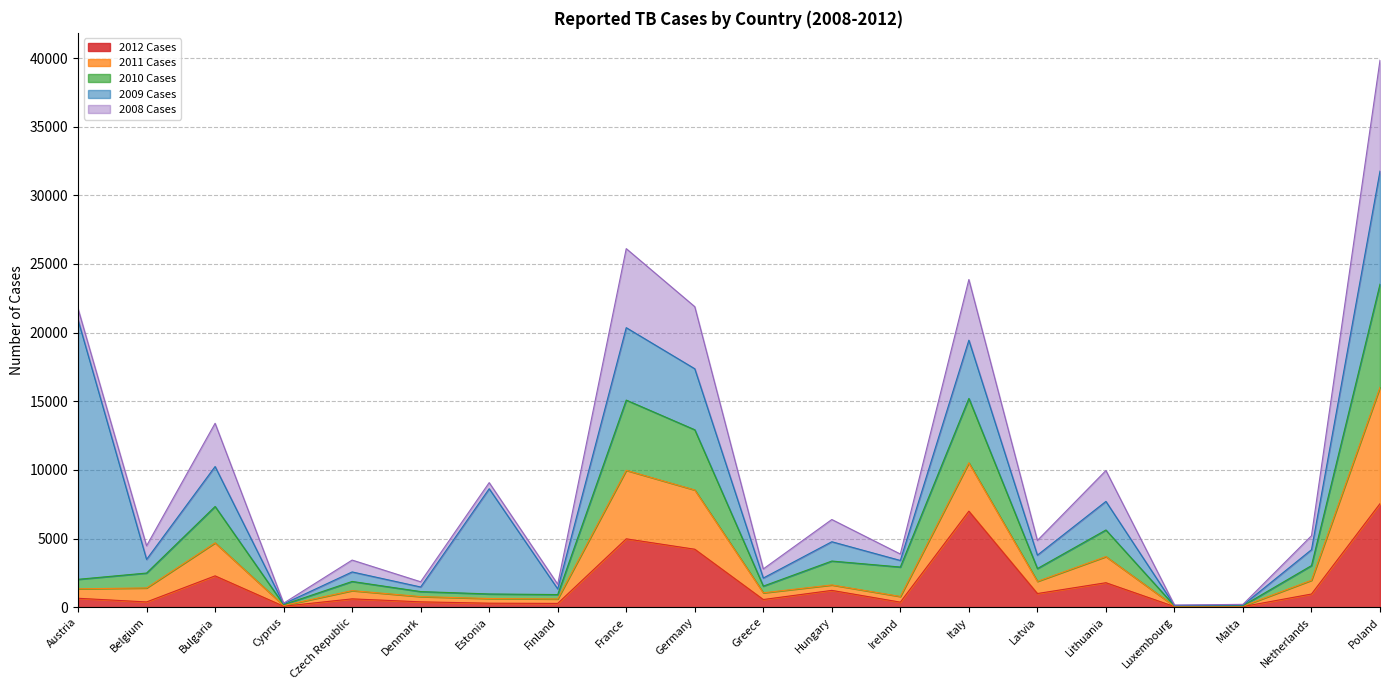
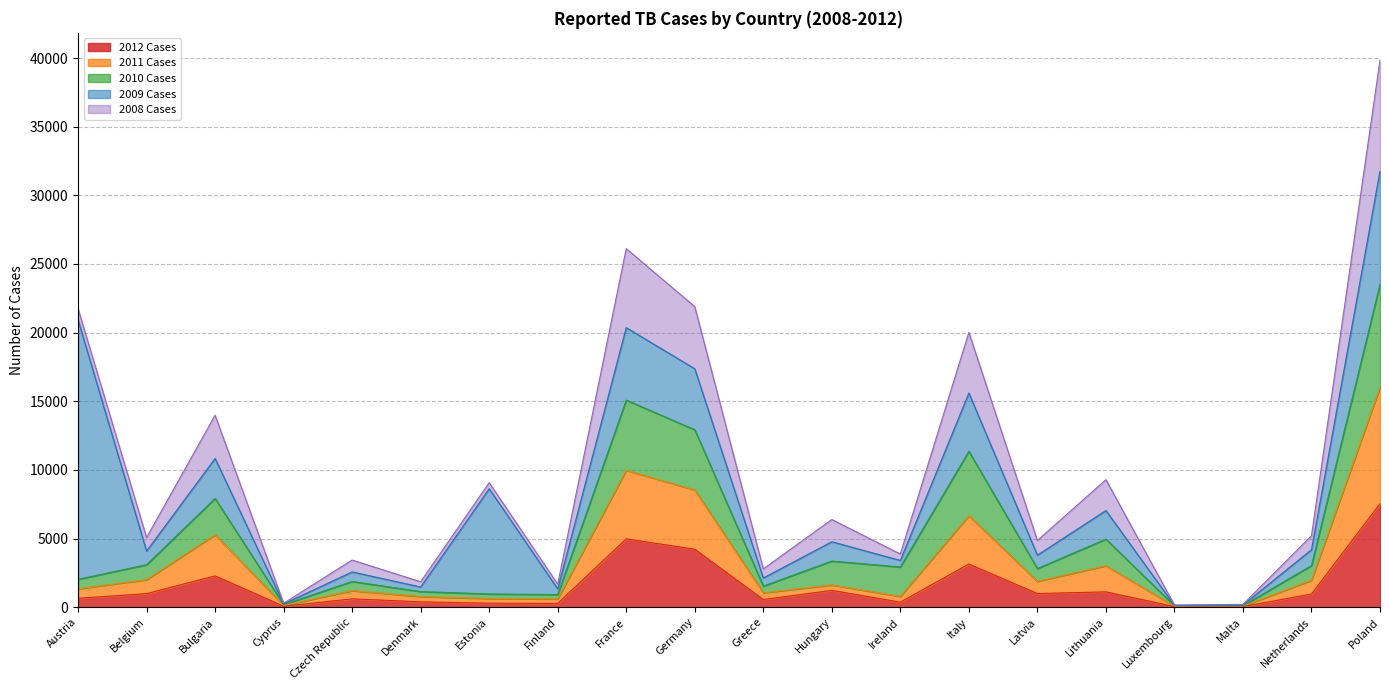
  {
    "2012 Cases": {
      "Austria": 600,
-     "Belgium": 400,
+     "Belgium": 1000,
      "Bulgaria": 2300,
      "Czech Republic": 600,
      "Denmark": 400,
      "Estonia": 300,
      "Finland": 300,
      "France": 5000,
      "Germany": 4200,
      "Greece": 600,
      "Hungary": 1200,
      "Ireland": 400,
-     "Italy": 7000,
+     "Italy": 3100,
      "Latvia": 1000,
-     "Lithuania": 1800,
+     "Lithuania": 1100,
      "Netherlands": 1000,
      "Poland": 7500
    },
    "2011 Cases": {
      "Austria": 700,
      "Belgium": 1000,
-     "Bulgaria": 2400,
+     "Bulgaria": 3000,
      "Czech Republic": 600,
      "Denmark": 400,
      "Estonia": 300,
      "Finland": 300,
      "France": 5000,
      "Germany": 4300,
      "Greece": 500,
      "Hungary": 400,
      "Ireland": 400,
      "Italy": 3500,
      "Latvia": 900,
      "Lithuania": 1900,
      "Netherlands": 1000,
      "Poland": 8500
    },
    "2010 Cases": {
      "Austria": 700,
      "Belgium": 1100,
      "Bulgaria": 2600,
      "Czech Republic": 700,
      "Denmark": 400,
      "Estonia": 300,
      "Finland": 300,
      "France": 5100,
      "Germany": 4400,
      "Greece": 500,
      "Hungary": 1700,
      "Ireland": 2100,
      "Italy": 4700,
      "Latvia": 900,
      "Lithuania": 1900,
      "Netherlands": 1100,
      "Poland": 7500
    },
    "2009 Cases": {
      "Austria": 18900,
      "Belgium": 1000,
      "Bulgaria": 2900,
      "Czech Republic": 700,
      "Denmark": 300,
      "Estonia": 7700,
      "Finland": 400,
      "France": 5300,
      "Germany": 4400,
      "Greece": 600,
      "Hungary": 1400,
      "Ireland": 500,
      "Italy": 4200,
      "Latvia": 1000,
      "Lithuania": 2100,
      "Netherlands": 1200,
      "Poland": 8200
    },
    "2008 Cases": {
      "Austria": 800,
      "Belgium": 1000,
      "Bulgaria": 3200,
      "Czech Republic": 900,
      "Denmark": 400,
      "Estonia": 400,
      "Finland": 300,
      "France": 5800,
      "Germany": 4500,
      "Greece": 700,
      "Hungary": 1600,
      "Ireland": 500,
      "Italy": 4400,
      "Latvia": 1100,
      "Lithuania": 2300,
      "Netherlands": 1000,
      "Poland": 8100
    }
  }
